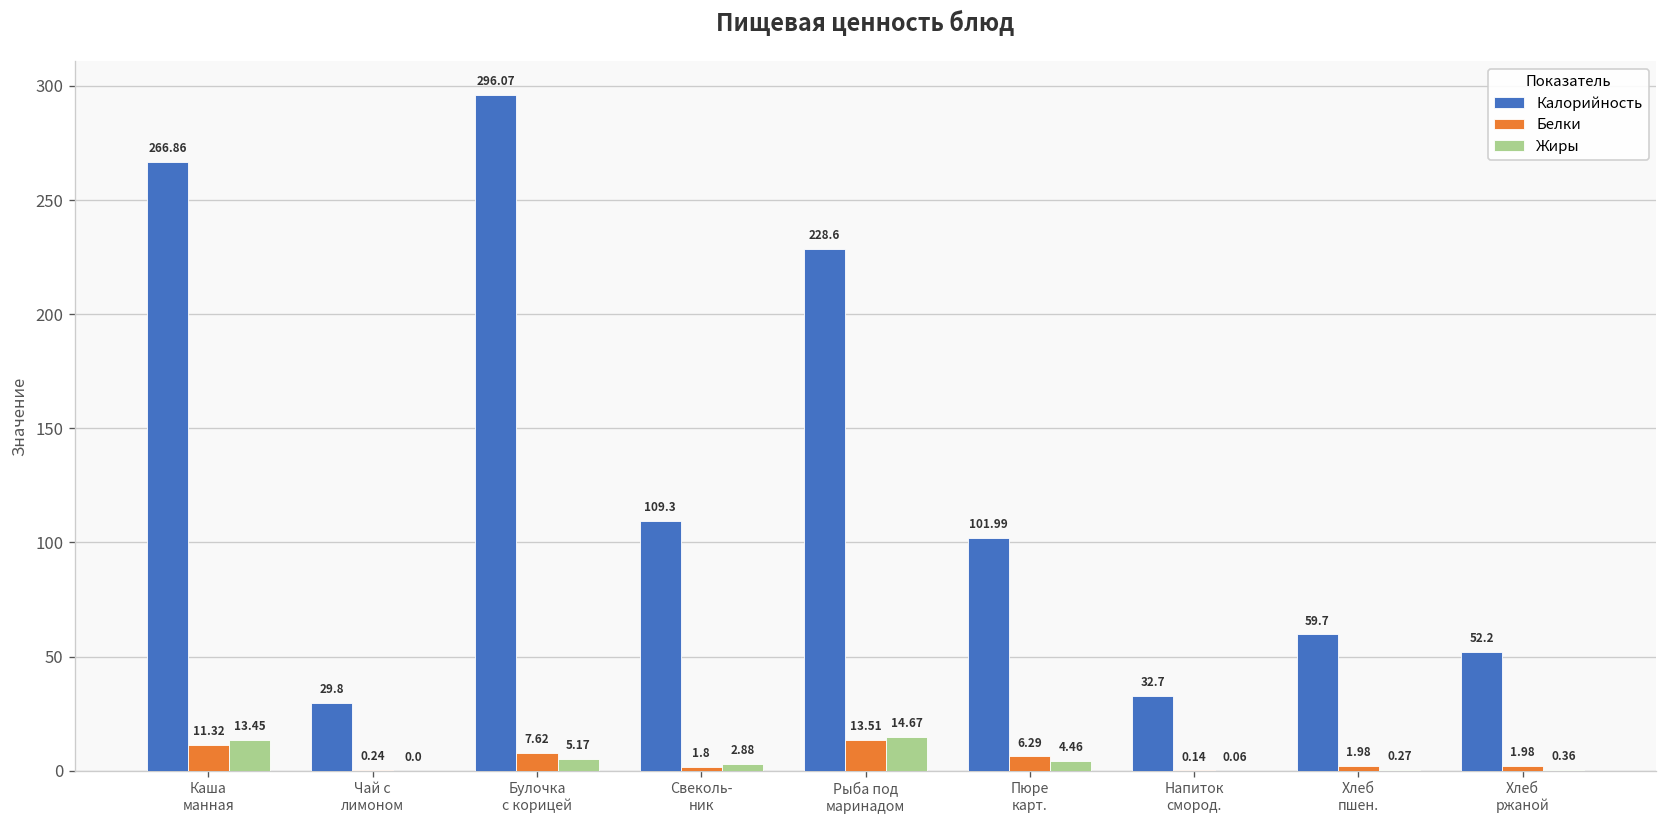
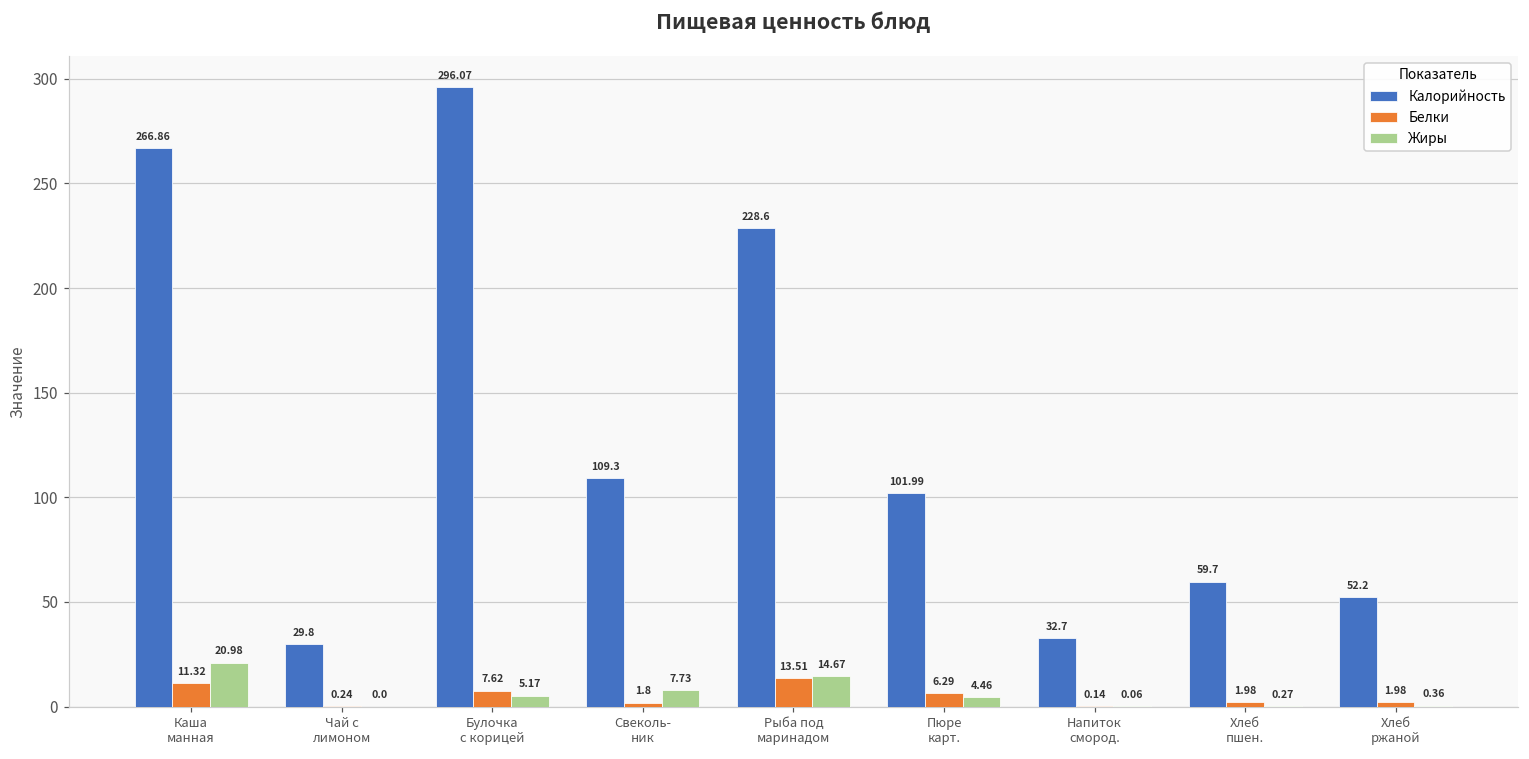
  {
    "Калорийность": {
      "Каша манная": 266.86,
      "Чай с лимоном": 29.8,
      "Булочка с корицей": 296.07,
      "Свеколь- ник": 109.3,
      "Рыба под маринадом": 228.6,
      "Пюре карт.": 101.99,
      "Напиток смород.": 32.7,
      "Хлеб пшен.": 59.7,
      "Хлеб ржаной": 52.2
    },
    "Белки": {
      "Каша манная": 11.32,
      "Чай с лимоном": 0.24,
      "Булочка с корицей": 7.62,
      "Свеколь- ник": 1.8,
      "Рыба под маринадом": 13.51,
      "Пюре карт.": 6.29,
      "Напиток смород.": 0.14,
      "Хлеб пшен.": 1.98,
      "Хлеб ржаной": 1.98
    },
    "Жиры": {
-     "Каша манная": 13.45,
+     "Каша манная": 20.98,
      "Чай с лимоном": 0.0,
      "Булочка с корицей": 5.17,
-     "Свеколь- ник": 2.88,
+     "Свеколь- ник": 7.73,
      "Рыба под маринадом": 14.67,
      "Пюре карт.": 4.46,
      "Напиток смород.": 0.06,
      "Хлеб пшен.": 0.27,
      "Хлеб ржаной": 0.36
    }
  }
